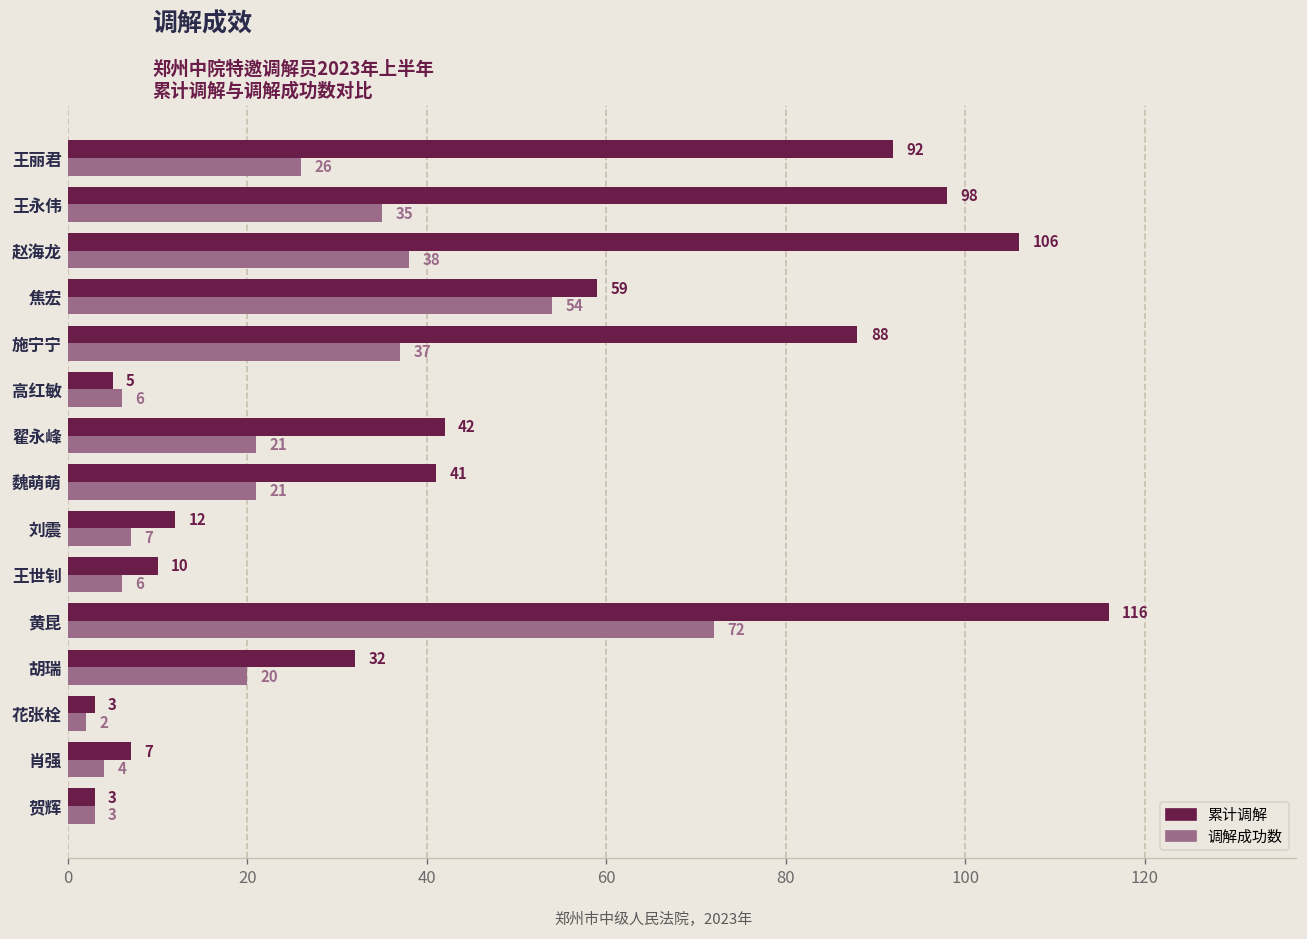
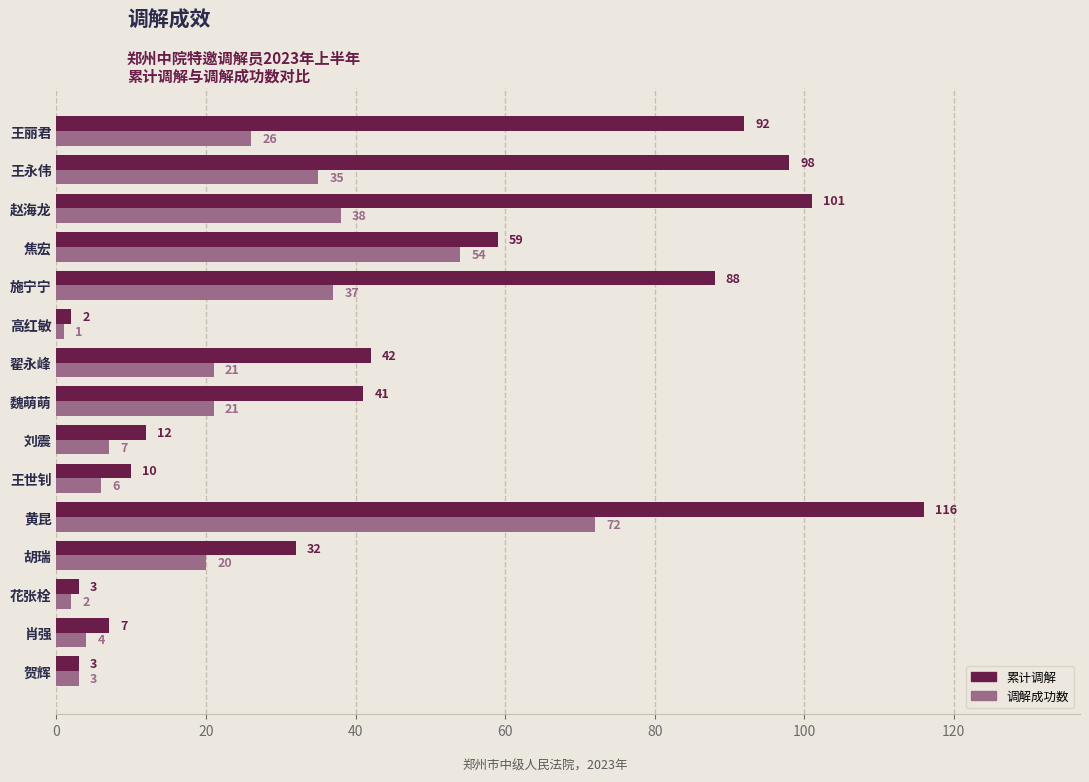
  {
    "累计调解": {
      "王丽君": 92,
      "王永伟": 98,
-     "赵海龙": 106,
+     "赵海龙": 101,
      "焦宏": 59,
      "施宁宁": 88,
-     "高红敏": 5,
+     "高红敏": 2,
      "翟永峰": 42,
      "魏萌萌": 41,
      "刘震": 12,
      "王世钊": 10,
      "黄昆": 116,
      "胡瑞": 32,
      "花张栓": 3,
      "肖强": 7,
      "贺辉": 3
    },
    "调解成功数": {
      "王丽君": 26,
      "王永伟": 35,
      "赵海龙": 38,
      "焦宏": 54,
      "施宁宁": 37,
-     "高红敏": 6,
+     "高红敏": 1,
      "翟永峰": 21,
      "魏萌萌": 21,
      "刘震": 7,
      "王世钊": 6,
      "黄昆": 72,
      "胡瑞": 20,
      "花张栓": 2,
      "肖强": 4,
      "贺辉": 3
    }
  }
